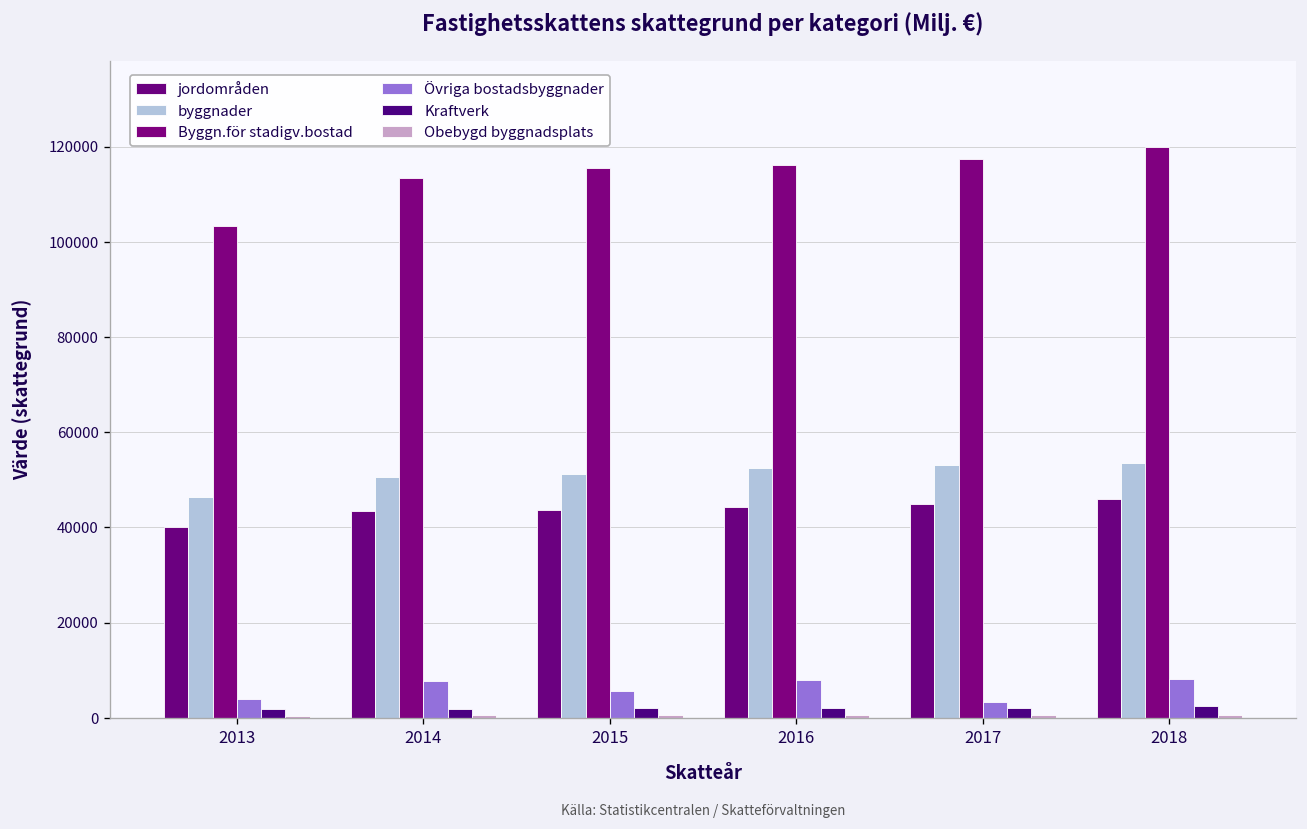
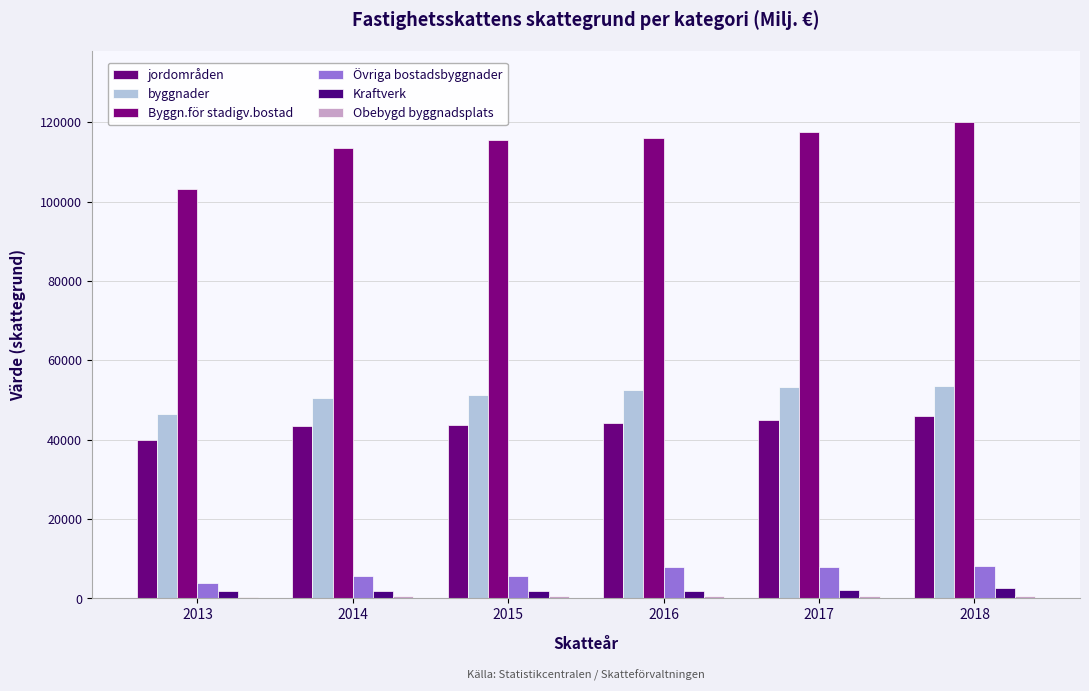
  {
    "Övriga bostadsbyggnader": {
      "2013": 4000,
-     "2014": 8000,
+     "2014": 6000,
      "2015": 6000,
      "2016": 8000,
-     "2017": 3000,
+     "2017": 8000,
      "2018": 8000
    }
  }
